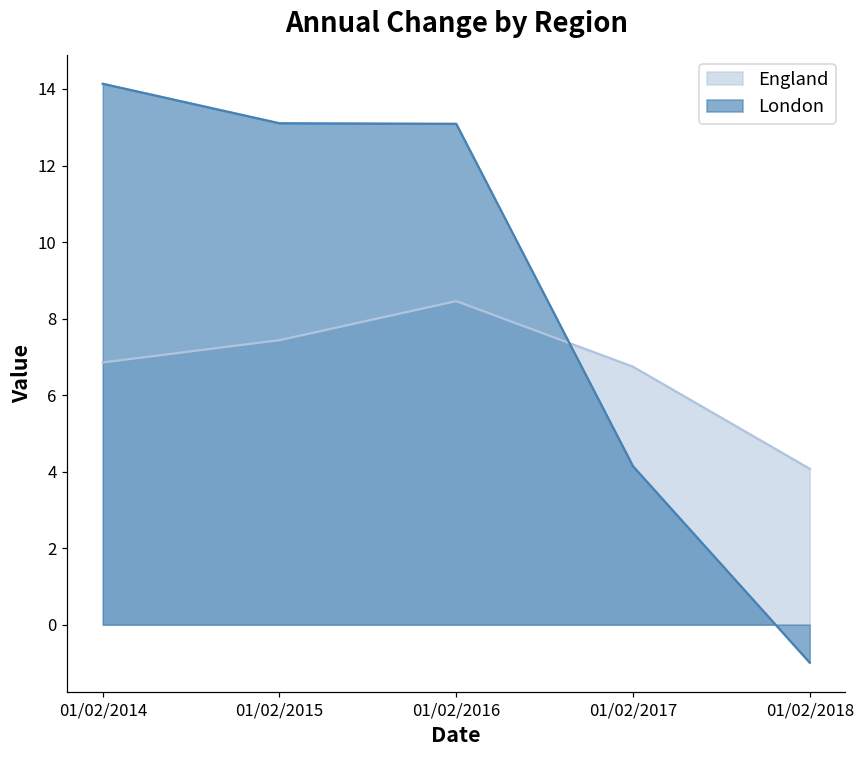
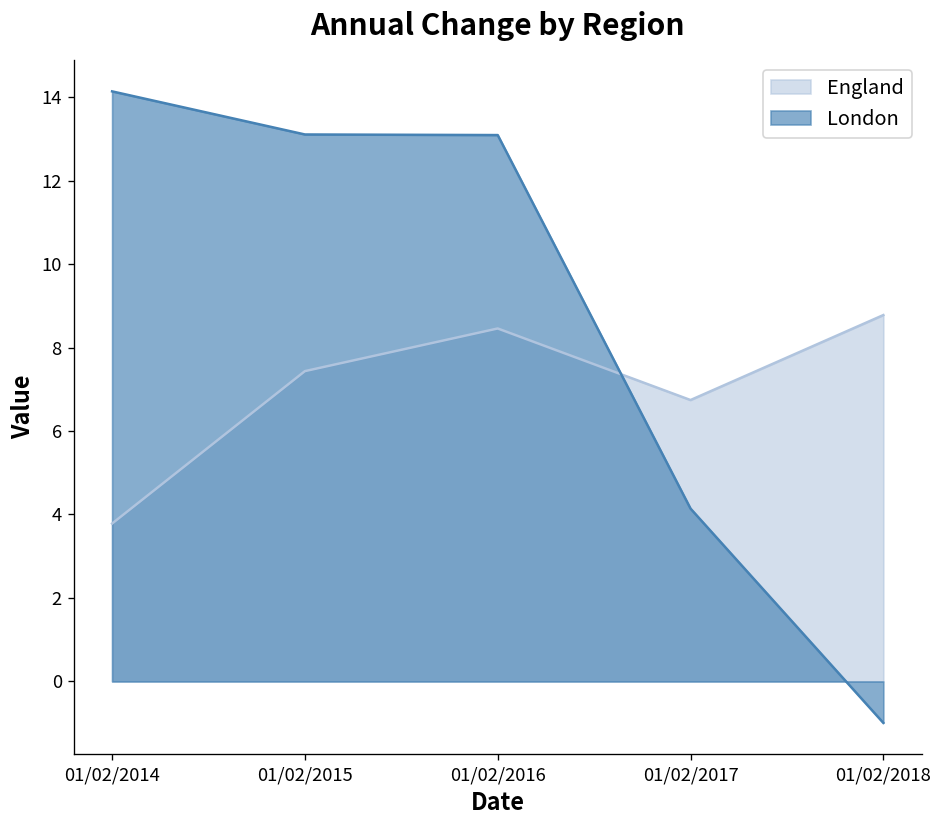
  {
    "England": {
-     "01/02/2014": 6.9,
+     "01/02/2014": 3.8,
      "01/02/2015": 7.4,
      "01/02/2016": 8.5,
      "01/02/2017": 6.7,
-     "01/02/2018": 4.1
+     "01/02/2018": 8.8
    }
  }
